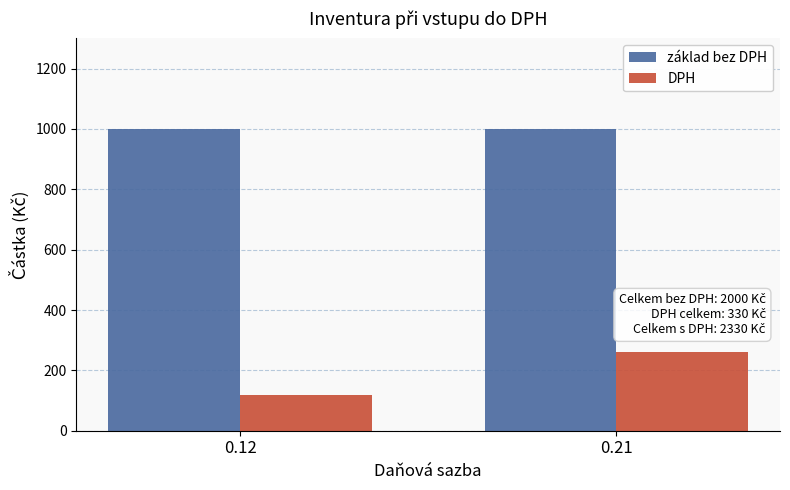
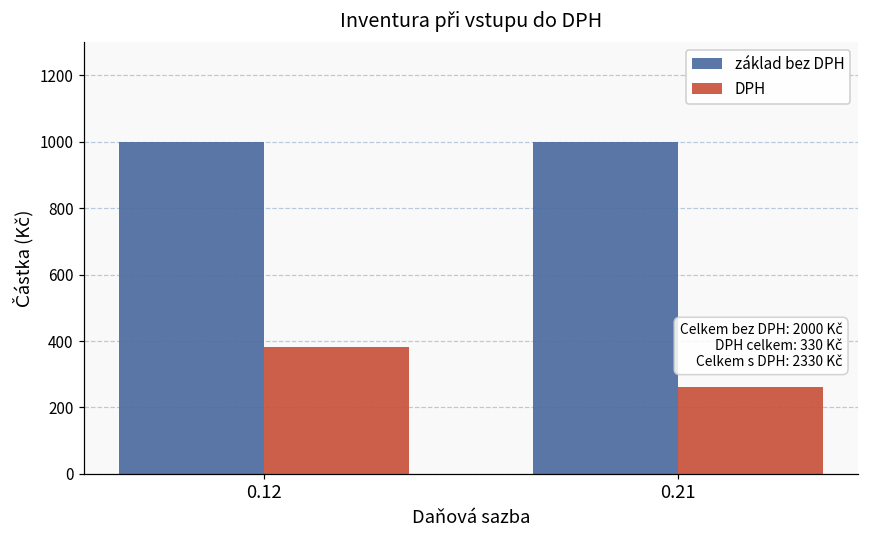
  {
    "základ bez DPH": {
      "0.12": 1000,
      "0.21": 1000
    },
    "DPH": {
-     "0.12": 120
+     "0.12": 380
    }
  }
